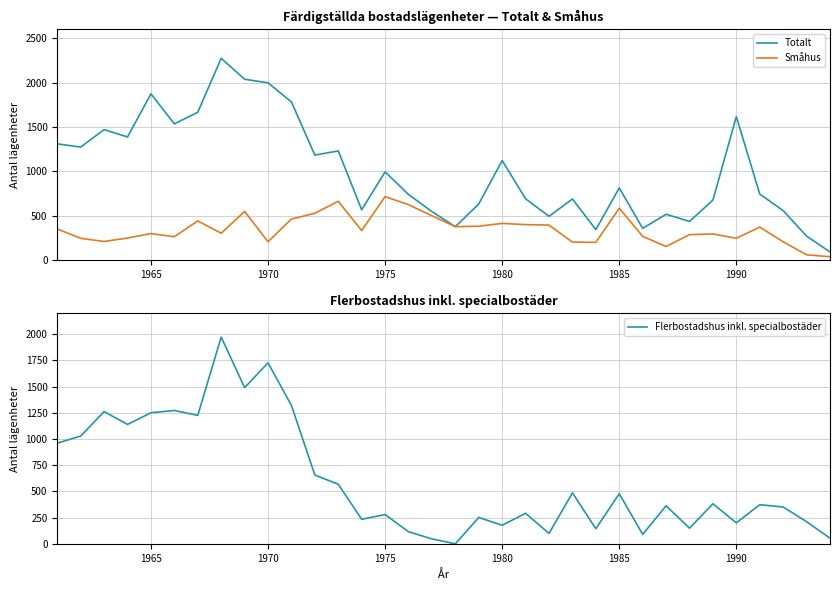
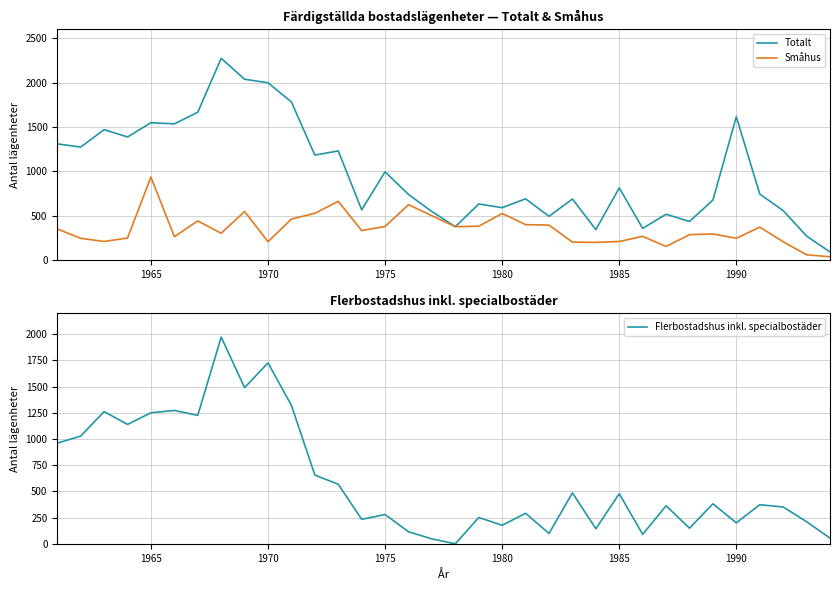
  {
    "Färdigställda bostadslägenheter — Totalt & Småhus": {
      "Totalt": {
-       "1965": 1900,
+       "1965": 1500,
        "1970": 2000,
        "1975": 1000,
-       "1980": 1100,
+       "1980": 600,
        "1985": 800,
        "1990": 1600
      },
      "Småhus": {
-       "1965": 300,
+       "1965": 900,
        "1970": 200,
-       "1975": 700,
-       "1980": 400,
-       "1985": 600,
+       "1975": 400,
+       "1980": 500,
+       "1985": 200,
        "1990": 200
      }
    },
    "Flerbostadshus inkl. specialbostäder": {
      "1965": 1250,
      "1970": 1730,
      "1975": 280,
      "1980": 180,
      "1985": 480,
      "1990": 200
    }
  }
